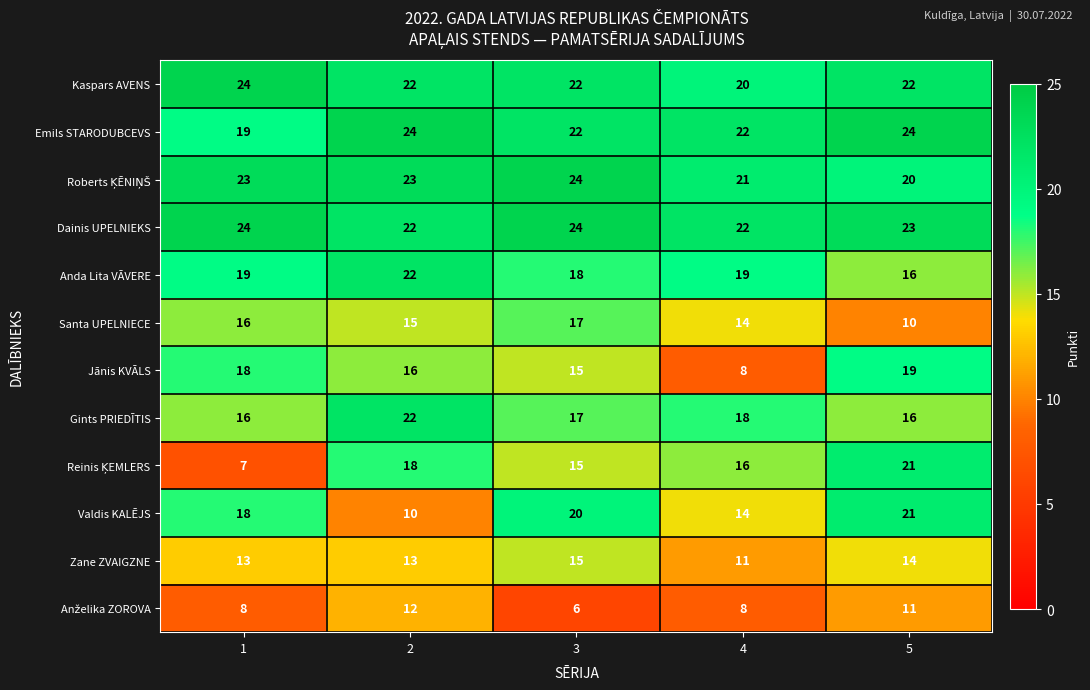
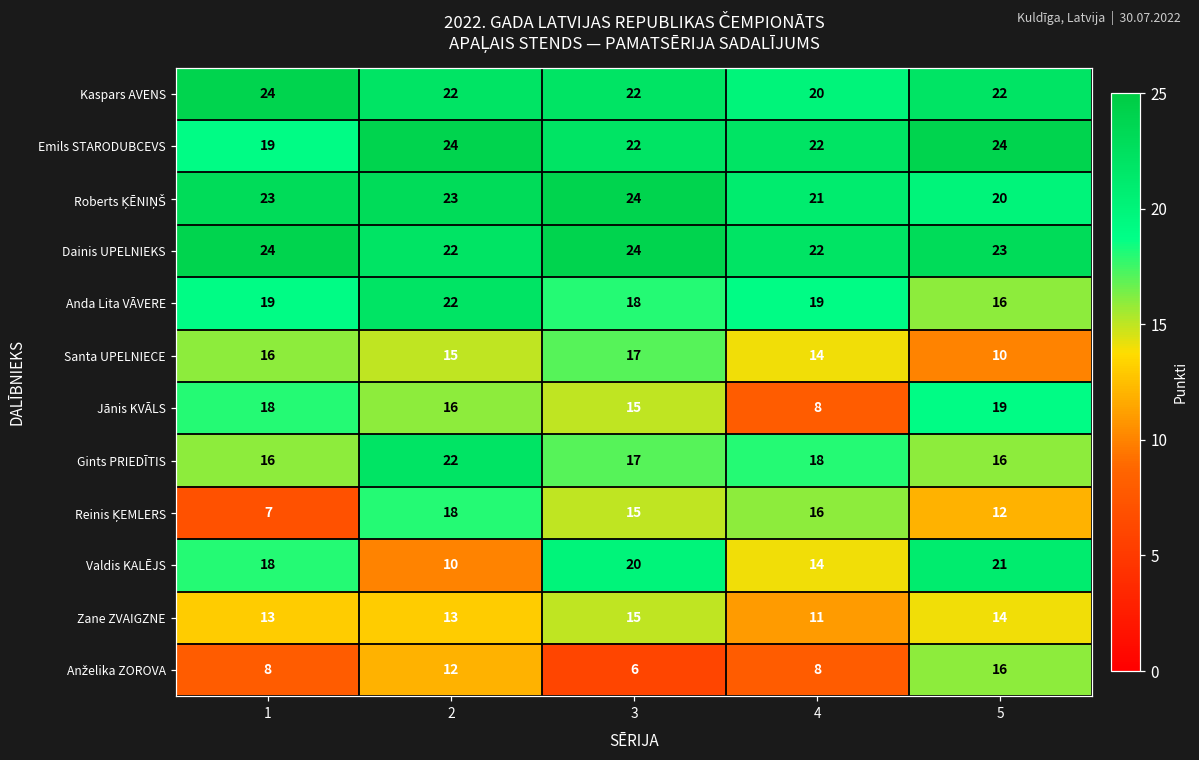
  {
    "Kaspars AVENS": {
      "1": 24,
      "2": 22,
      "3": 22,
      "4": 20,
      "5": 22
    },
    "Emils STARODUBCEVS": {
      "1": 19,
      "2": 24,
      "3": 22,
      "4": 22,
      "5": 24
    },
    "Roberts ĶĒNIŅŠ": {
      "1": 23,
      "2": 23,
      "3": 24,
      "4": 21,
      "5": 20
    },
    "Dainis UPELNIEKS": {
      "1": 24,
      "2": 22,
      "3": 24,
      "4": 22,
      "5": 23
    },
    "Anda Lita VĀVERE": {
      "1": 19,
      "2": 22,
      "3": 18,
      "4": 19,
      "5": 16
    },
    "Santa UPELNIECE": {
      "1": 16,
      "2": 15,
      "3": 17,
      "4": 14,
      "5": 10
    },
    "Jānis KVĀLS": {
      "1": 18,
      "2": 16,
      "3": 15,
      "4": 8,
      "5": 19
    },
    "Gints PRIEDĪTIS": {
      "1": 16,
      "2": 22,
      "3": 17,
      "4": 18,
      "5": 16
    },
    "Reinis ĶEMLERS": {
      "1": 7,
      "2": 18,
      "3": 15,
      "4": 16,
-     "5": 21
+     "5": 12
    },
    "Valdis KALĒJS": {
      "1": 18,
      "2": 10,
      "3": 20,
      "4": 14,
      "5": 21
    },
    "Zane ZVAIGZNE": {
      "1": 13,
      "2": 13,
      "3": 15,
      "4": 11,
      "5": 14
    },
    "Anželika ZOROVA": {
      "1": 8,
      "2": 12,
      "3": 6,
      "4": 8,
-     "5": 11
+     "5": 16
    }
  }
